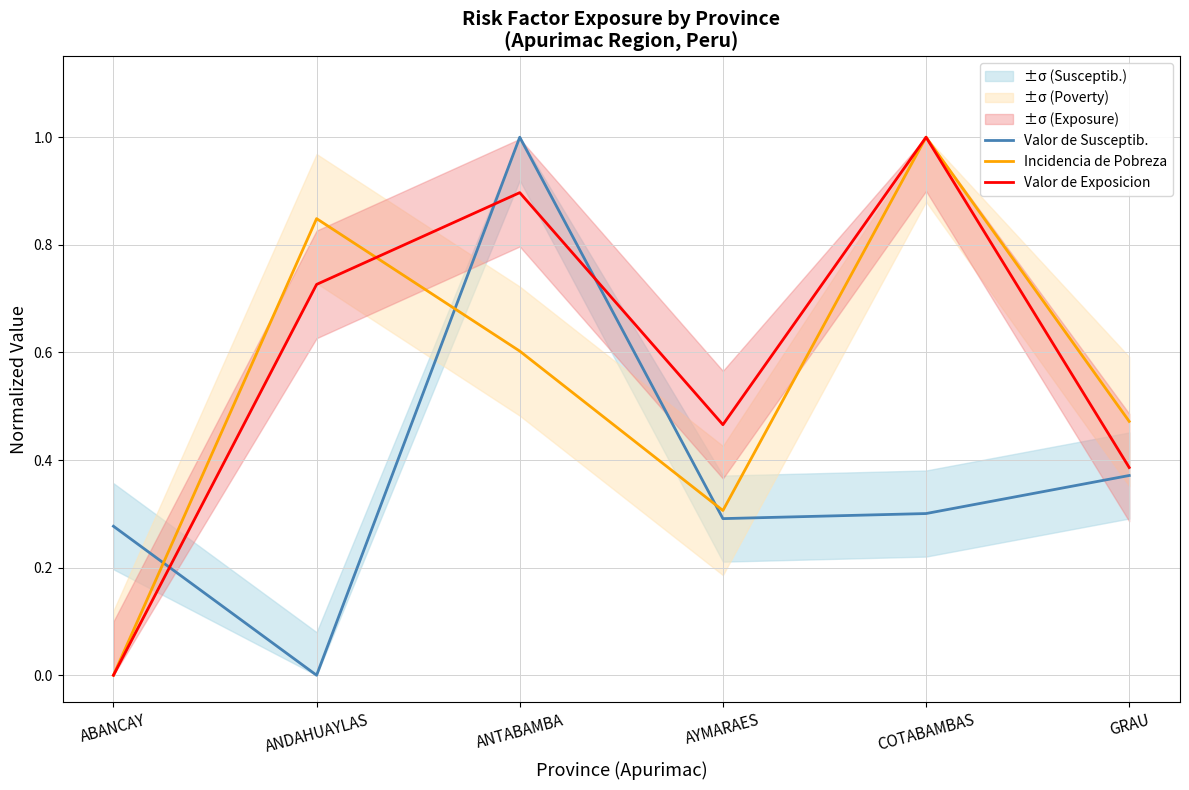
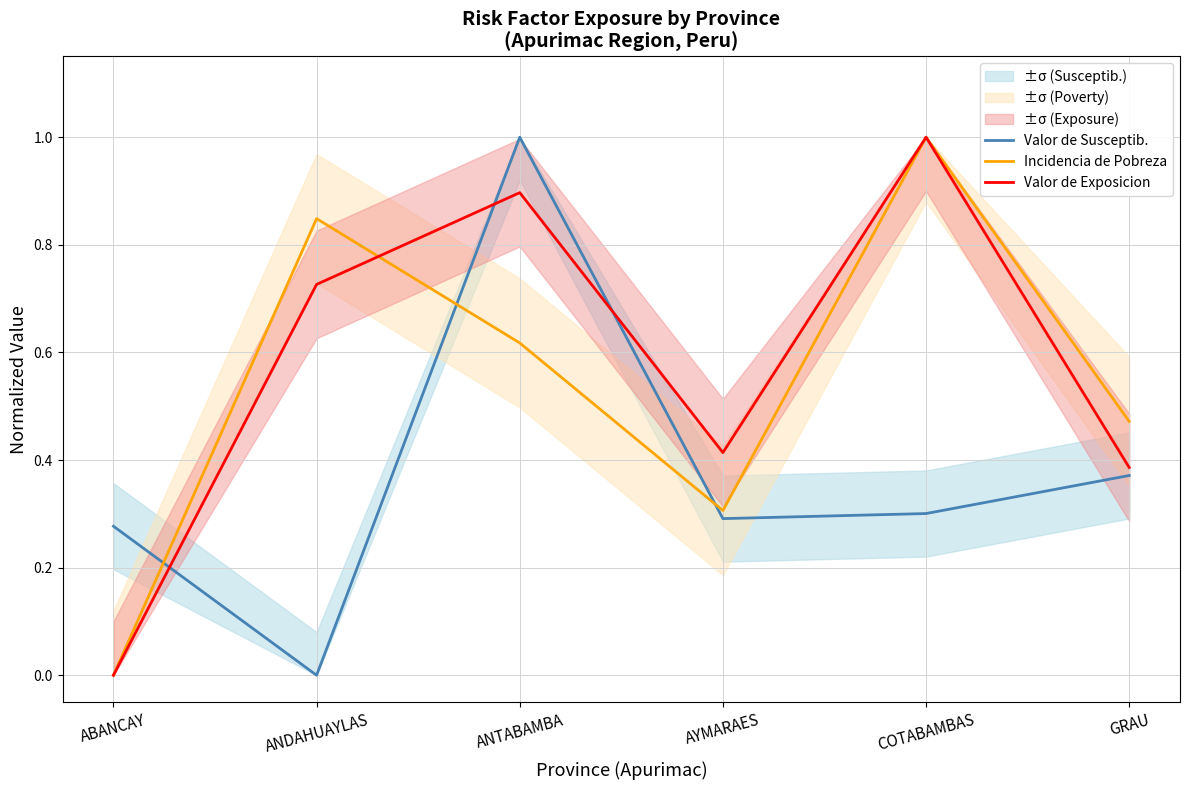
  {
    "Valor de Susceptib.": {
      "ABANCAY": 0.28,
      "ANDAHUAYLAS": 0.00,
      "AYMARAES": 0.29,
      "COTABAMBAS": 0.30,
      "GRAU": 0.37
    },
    "±σ (Susceptib.)": {
      "ANDAHUAYLAS": 0.08
    },
    "±σ (Poverty)": {
      "ABANCAY": 0.12
    },
    "Incidencia de Pobreza": {
      "ANDAHUAYLAS": 0.85,
-     "ANTABAMBA": 0.60,
+     "ANTABAMBA": 0.62,
      "AYMARAES": 0.31,
      "GRAU": 0.47
    },
    "±σ (Exposure)": {
      "ABANCAY": 0.10
    },
    "Valor de Exposicion": {
      "ANDAHUAYLAS": 0.73,
      "ANTABAMBA": 0.90,
-     "AYMARAES": 0.47,
+     "AYMARAES": 0.41,
      "GRAU": 0.39
    }
  }
